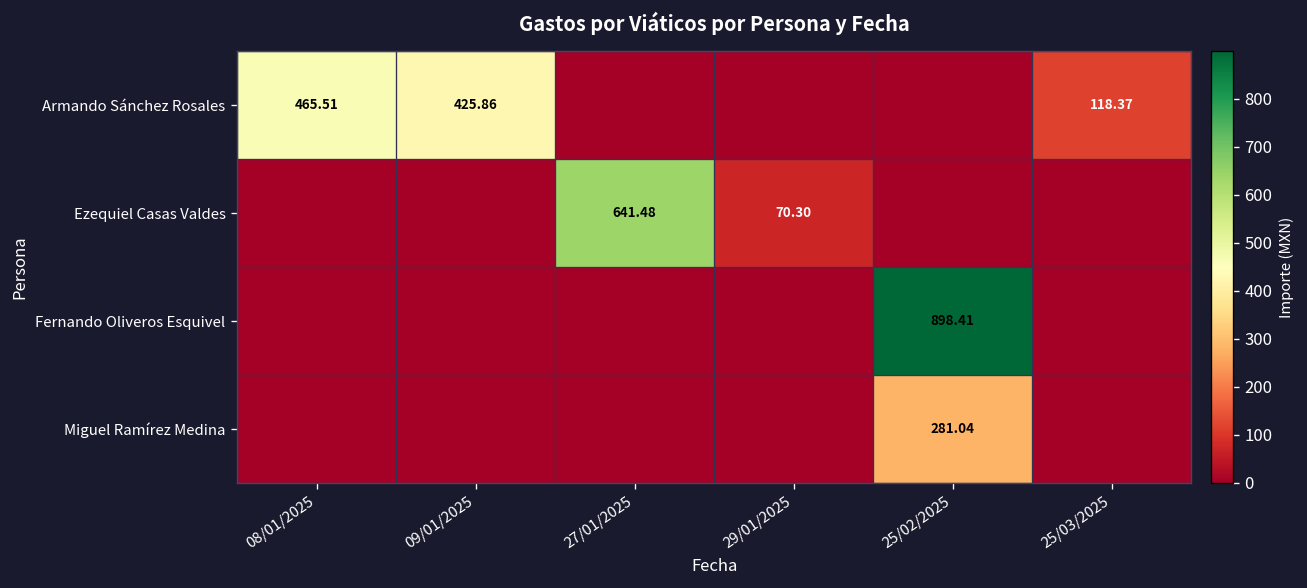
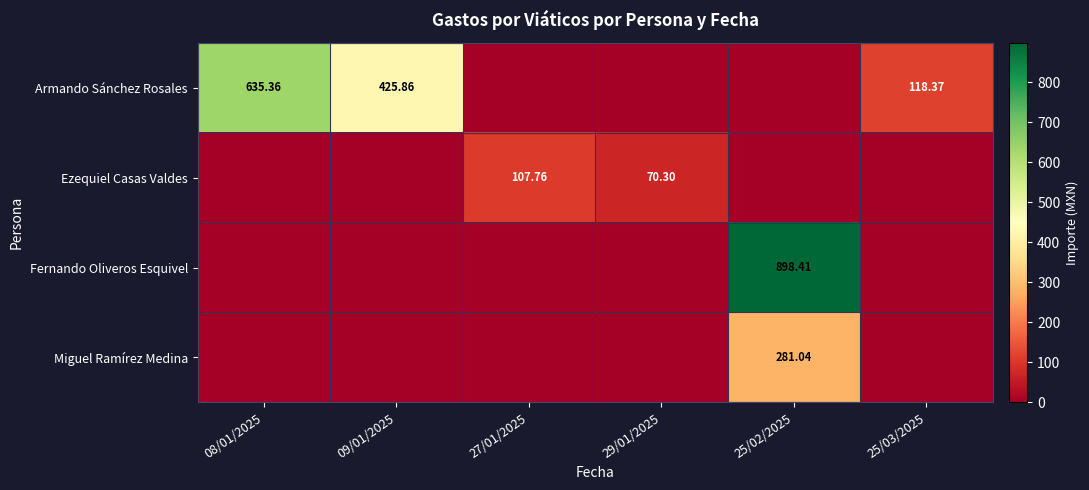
  {
    "Armando Sánchez Rosales": {
-     "08/01/2025": 465.51,
+     "08/01/2025": 635.36,
      "09/01/2025": 425.86,
      "25/03/2025": 118.37
    },
    "Ezequiel Casas Valdes": {
-     "27/01/2025": 641.48,
+     "27/01/2025": 107.76,
      "29/01/2025": 70.30
    },
    "Fernando Oliveros Esquivel": {
      "25/02/2025": 898.41
    },
    "Miguel Ramírez Medina": {
      "25/02/2025": 281.04
    }
  }
